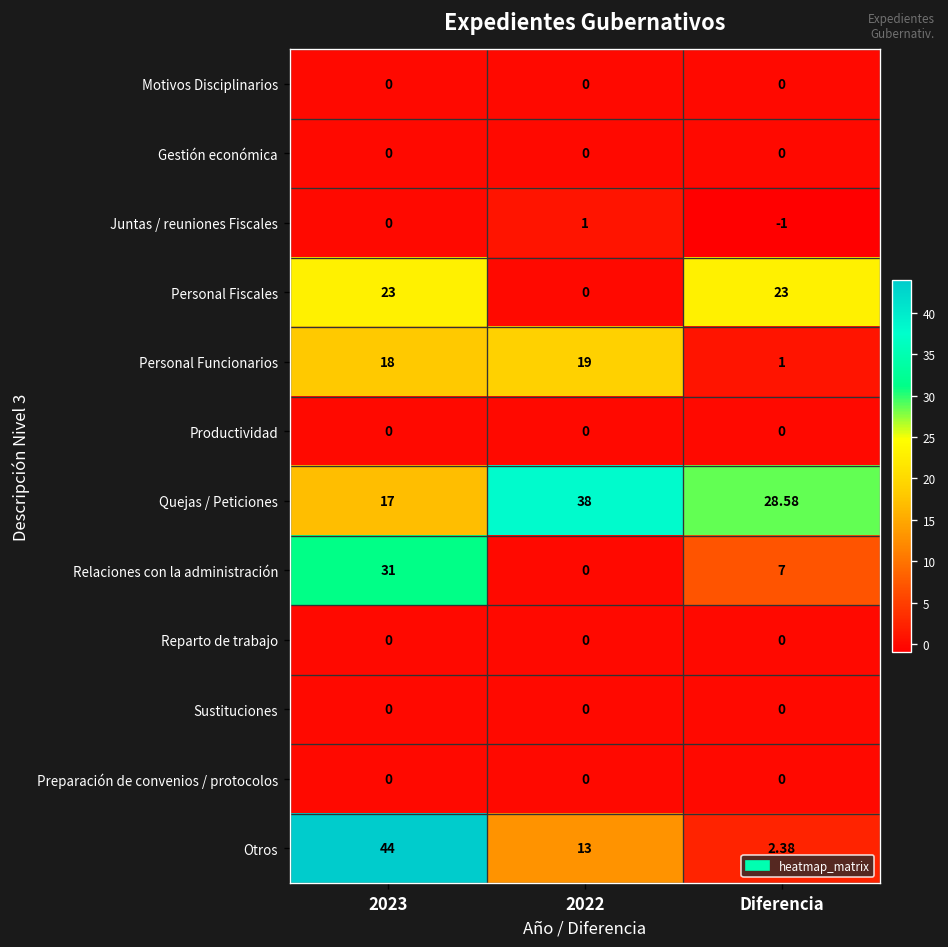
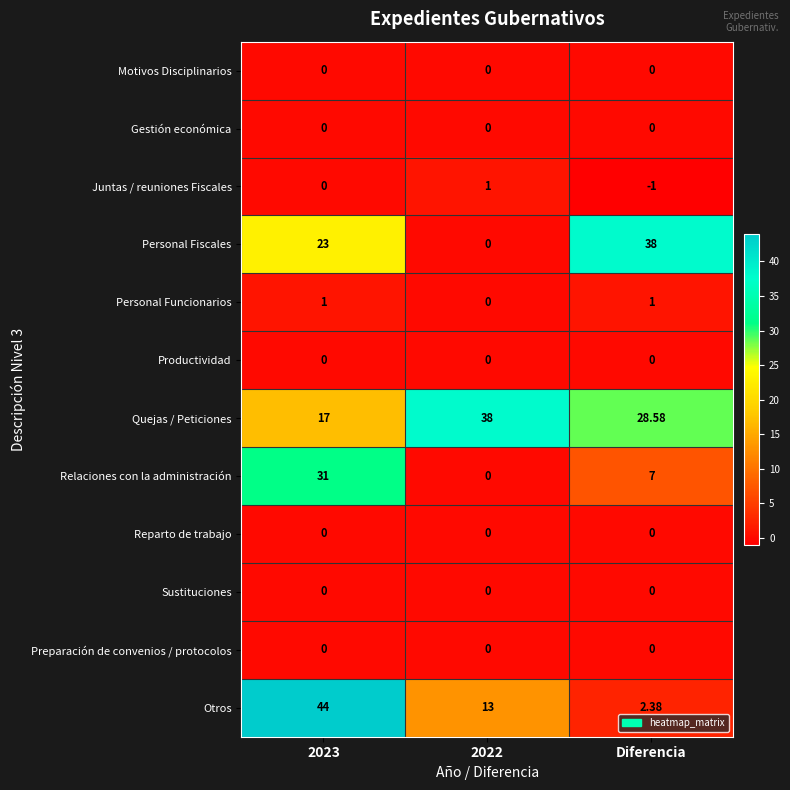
  {
    "Motivos Disciplinarios": {
      "2023": 0,
      "2022": 0,
      "Diferencia": 0
    },
    "Gestión económica": {
      "2023": 0,
      "2022": 0,
      "Diferencia": 0
    },
    "Juntas / reuniones Fiscales": {
      "2023": 0,
      "2022": 1,
      "Diferencia": -1
    },
    "Personal Fiscales": {
      "2023": 23,
      "2022": 0,
-     "Diferencia": 23
+     "Diferencia": 38
    },
    "Personal Funcionarios": {
-     "2023": 18,
-     "2022": 19,
+     "2023": 1,
+     "2022": 0,
      "Diferencia": 1
    },
    "Productividad": {
      "2023": 0,
      "2022": 0,
      "Diferencia": 0
    },
    "Quejas / Peticiones": {
      "2023": 17,
      "2022": 38,
      "Diferencia": 28.58
    },
    "Relaciones con la administración": {
      "2023": 31,
      "2022": 0,
      "Diferencia": 7
    },
    "Reparto de trabajo": {
      "2023": 0,
      "2022": 0,
      "Diferencia": 0
    },
    "Sustituciones": {
      "2023": 0,
      "2022": 0,
      "Diferencia": 0
    },
    "Preparación de convenios / protocolos": {
      "2023": 0,
      "2022": 0,
      "Diferencia": 0
    },
    "Otros": {
      "2023": 44,
      "2022": 13
    }
  }
